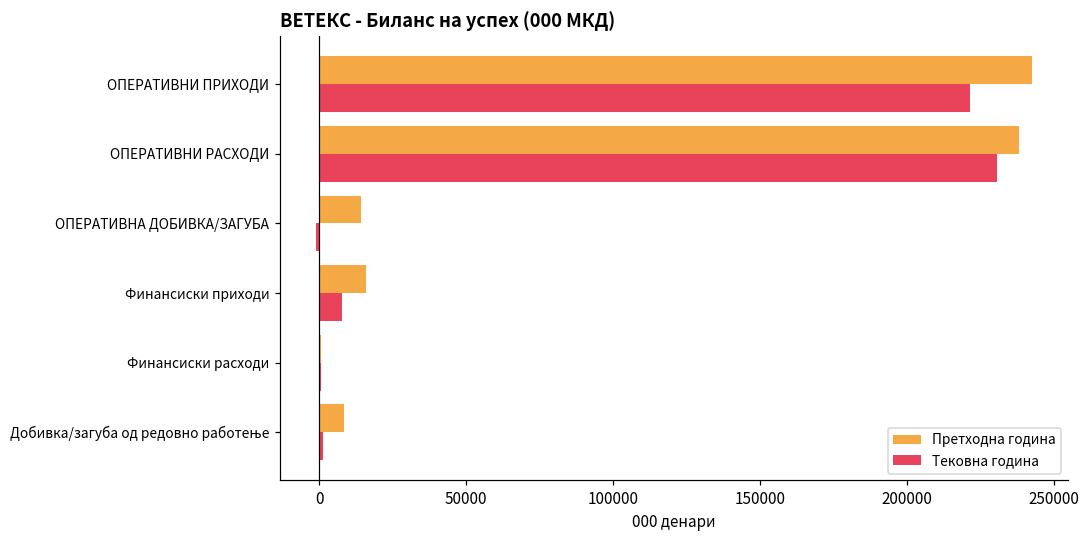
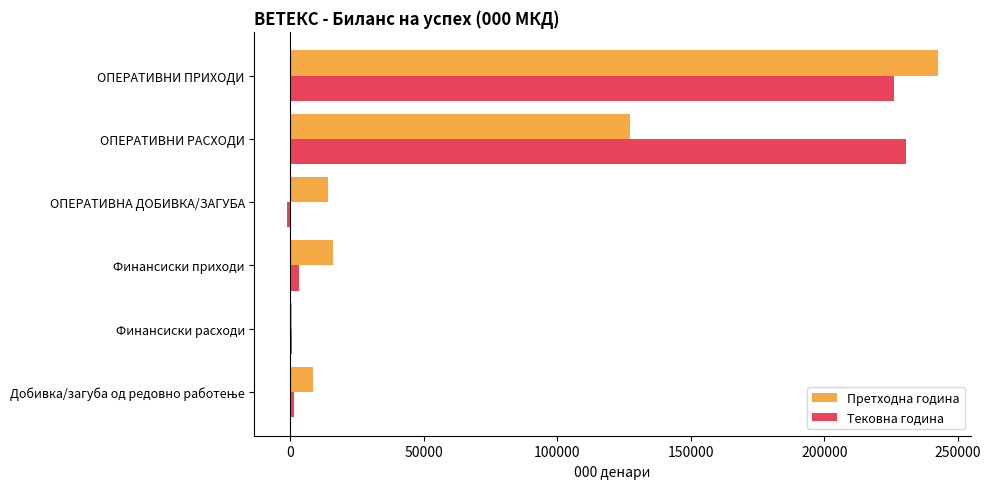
  {
    "Претходна година": {
      "ОПЕРАТИВНИ ПРИХОДИ": 243000,
-     "ОПЕРАТИВНИ РАСХОДИ": 238000,
+     "ОПЕРАТИВНИ РАСХОДИ": 127000,
      "ОПЕРАТИВНА ДОБИВКА/ЗАГУБА": 14000,
      "Финансиски приходи": 16000,
      "Добивка/загуба од редовно работење": 8000
    },
    "Тековна година": {
-     "ОПЕРАТИВНИ ПРИХОДИ": 221000,
+     "ОПЕРАТИВНИ ПРИХОДИ": 226000,
      "ОПЕРАТИВНИ РАСХОДИ": 231000,
      "ОПЕРАТИВНА ДОБИВКА/ЗАГУБА": -1000,
-     "Финансиски приходи": 8000,
+     "Финансиски приходи": 3000,
      "Добивка/загуба од редовно работење": 1000
    }
  }
